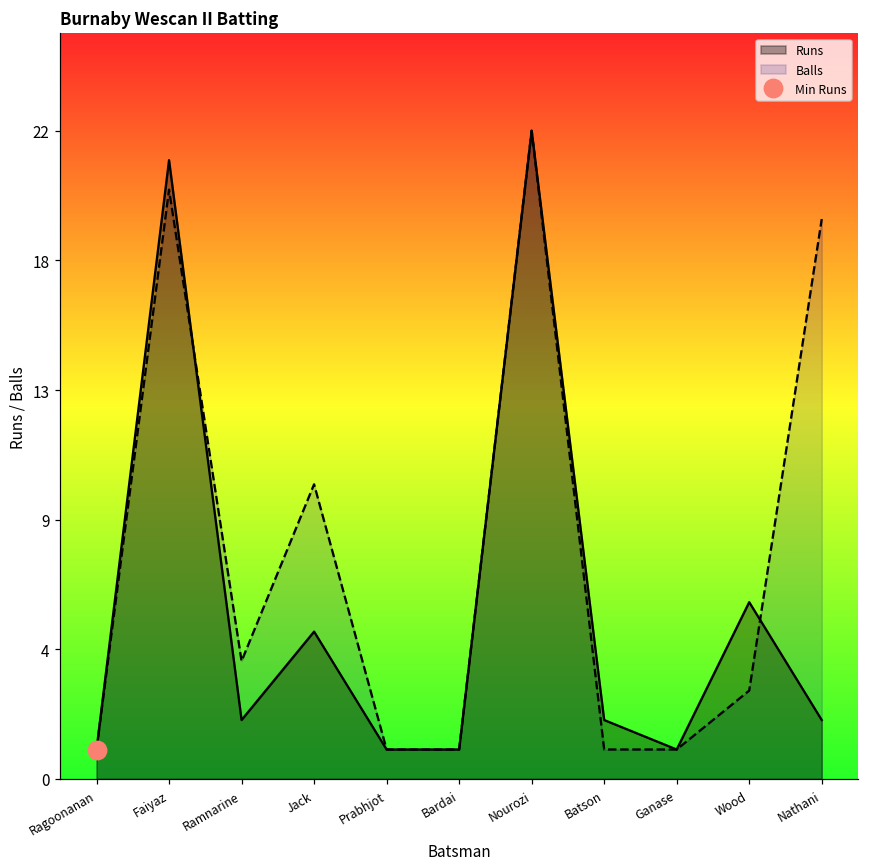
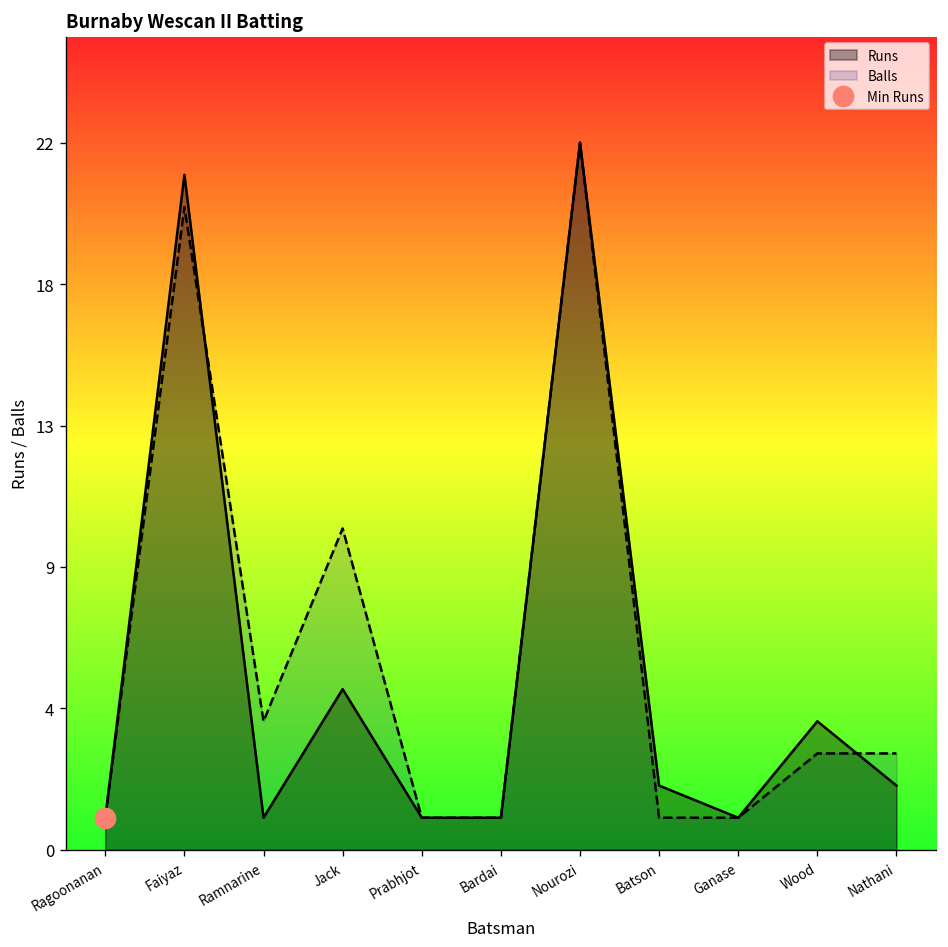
  {
    "Runs": {
      "Faiyaz": 21,
-     "Ramnarine": 2,
+     "Ramnarine": 1,
      "Jack": 5,
      "Batson": 2,
-     "Wood": 6,
+     "Wood": 4,
      "Nathani": 2
    },
    "Balls": {
      "Faiyaz": 20,
      "Ramnarine": 4,
      "Jack": 10,
      "Batson": 1,
      "Wood": 3,
-     "Nathani": 19
+     "Nathani": 3
    }
  }
